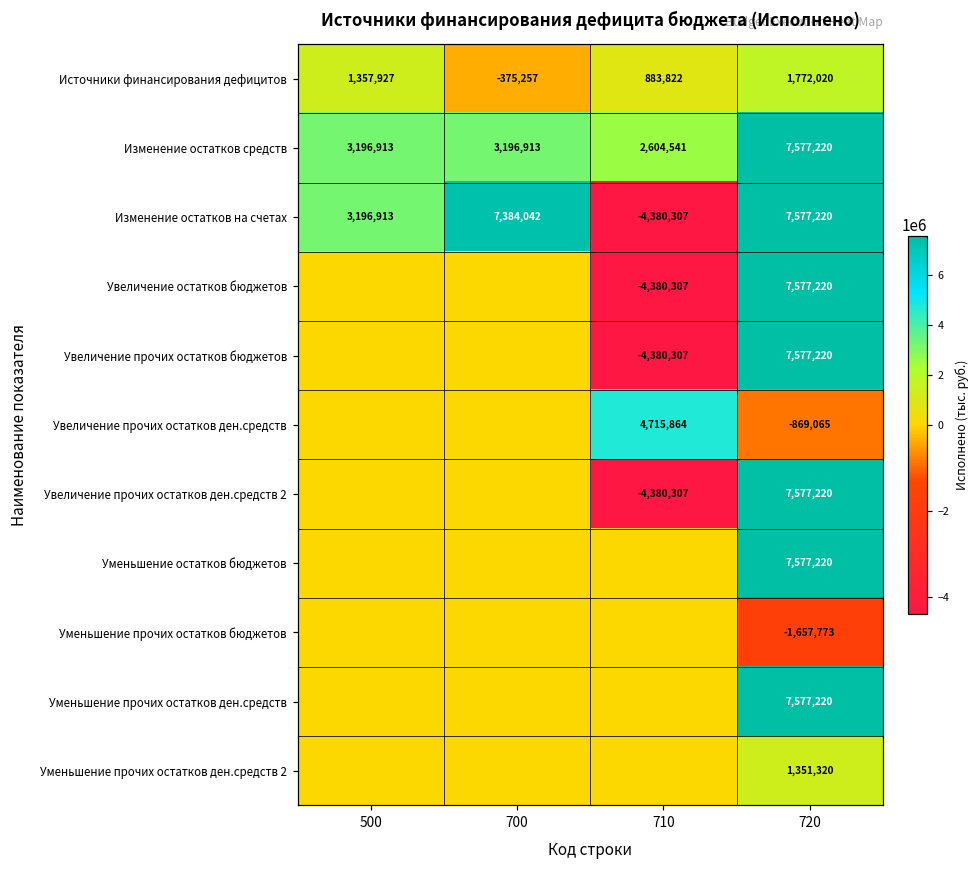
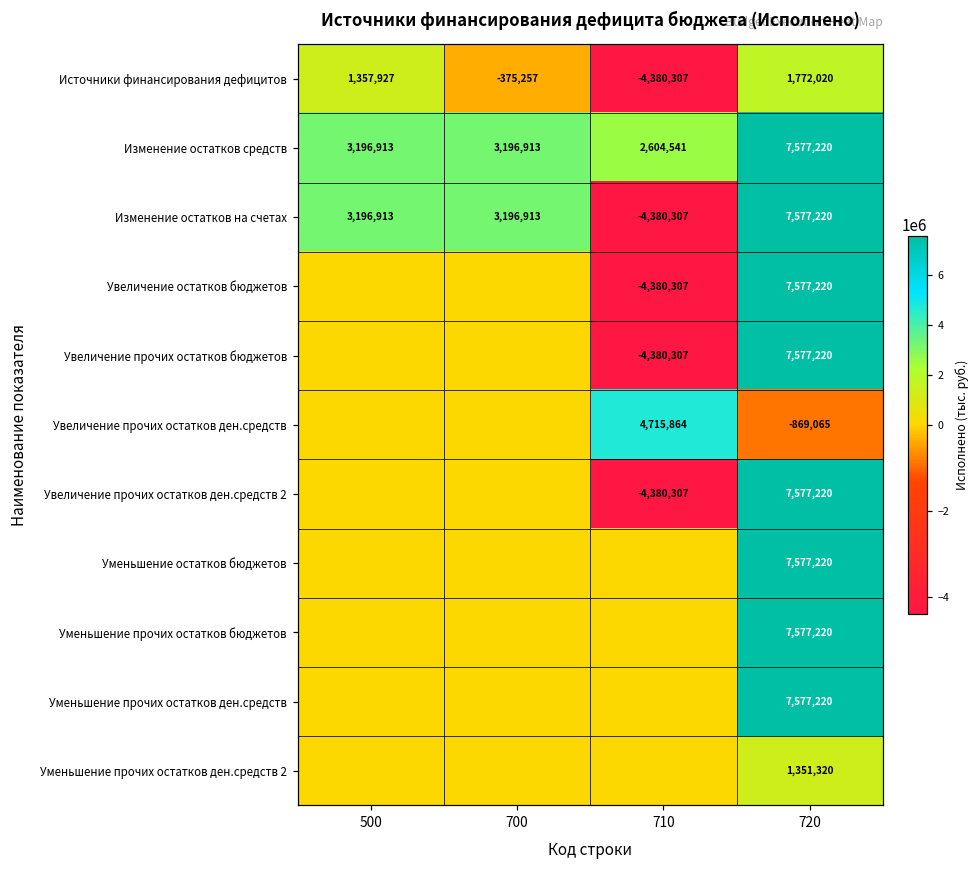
  {
    "Источники финансирования дефицитов": {
      "500": "1,357,927",
      "700": "-375,257",
-     "710": "883,822",
+     "710": "-4,380,307",
      "720": "1,772,020"
    },
    "Изменение остатков средств": {
      "500": "3,196,913",
      "700": "3,196,913",
      "710": "2,604,541",
      "720": "7,577,220"
    },
    "Изменение остатков на счетах": {
      "500": "3,196,913",
-     "700": "7,384,042",
+     "700": "3,196,913",
      "710": "-4,380,307",
      "720": "7,577,220"
    },
    "Увеличение остатков бюджетов": {
      "710": "-4,380,307",
      "720": "7,577,220"
    },
    "Увеличение прочих остатков бюджетов": {
      "710": "-4,380,307",
      "720": "7,577,220"
    },
    "Увеличение прочих остатков ден.средств": {
      "710": "4,715,864",
      "720": "-869,065"
    },
    "Увеличение прочих остатков ден.средств 2": {
      "710": "-4,380,307",
      "720": "7,577,220"
    },
    "Уменьшение остатков бюджетов": {
      "720": "7,577,220"
    },
    "Уменьшение прочих остатков бюджетов": {
-     "720": "-1,657,773"
+     "720": "7,577,220"
    },
    "Уменьшение прочих остатков ден.средств": {
      "720": "7,577,220"
    },
    "Уменьшение прочих остатков ден.средств 2": {
      "720": "1,351,320"
    }
  }
